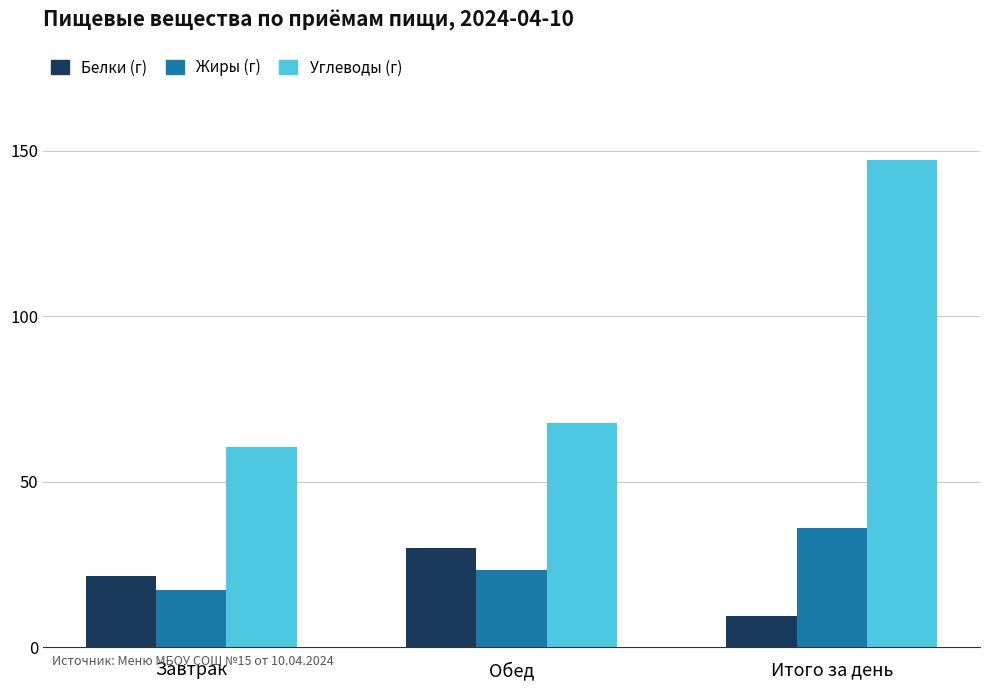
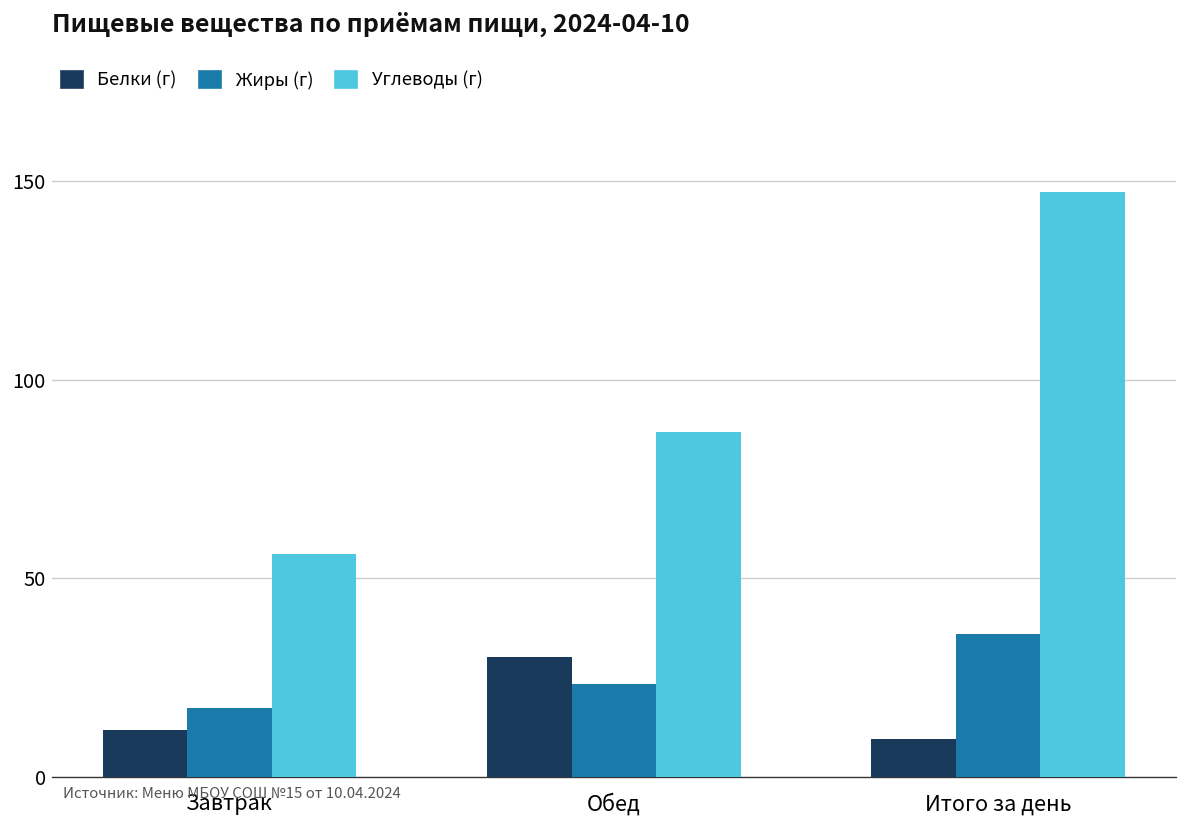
  {
    "Белки (г)": {
-     "Завтрак": 22,
+     "Завтрак": 12,
      "Обед": 30,
      "Итого за день": 9
    },
    "Жиры (г)": {
      "Завтрак": 17,
      "Обед": 23,
      "Итого за день": 36
    },
    "Углеводы (г)": {
-     "Завтрак": 61,
-     "Обед": 68,
+     "Завтрак": 56,
+     "Обед": 87,
      "Итого за день": 147
    }
  }
